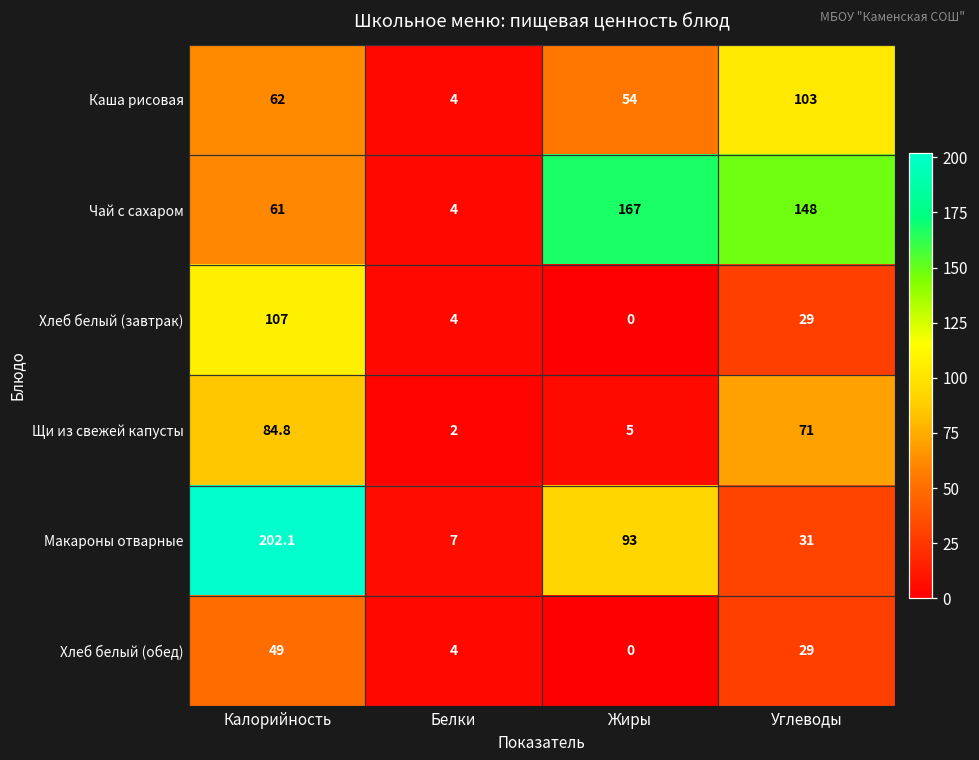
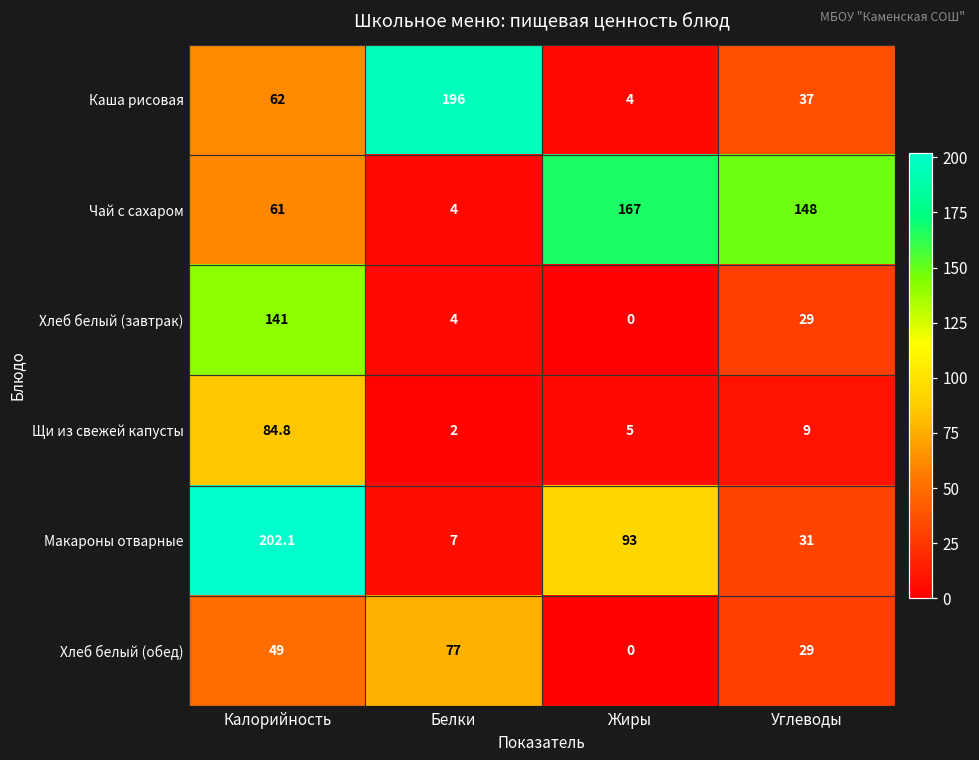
  {
    "Каша рисовая": {
      "Калорийность": 62,
-     "Белки": 4,
-     "Жиры": 54,
-     "Углеводы": 103
+     "Белки": 196,
+     "Жиры": 4,
+     "Углеводы": 37
    },
    "Чай с сахаром": {
      "Калорийность": 61,
      "Белки": 4,
      "Жиры": 167,
      "Углеводы": 148
    },
    "Хлеб белый (завтрак)": {
-     "Калорийность": 107,
+     "Калорийность": 141,
      "Белки": 4,
      "Жиры": 0,
      "Углеводы": 29
    },
    "Щи из свежей капусты": {
      "Калорийность": 84.8,
      "Белки": 2,
      "Жиры": 5,
-     "Углеводы": 71
+     "Углеводы": 9
    },
    "Макароны отварные": {
      "Калорийность": 202.1,
      "Белки": 7,
      "Жиры": 93,
      "Углеводы": 31
    },
    "Хлеб белый (обед)": {
      "Калорийность": 49,
-     "Белки": 4,
+     "Белки": 77,
      "Жиры": 0,
      "Углеводы": 29
    }
  }
